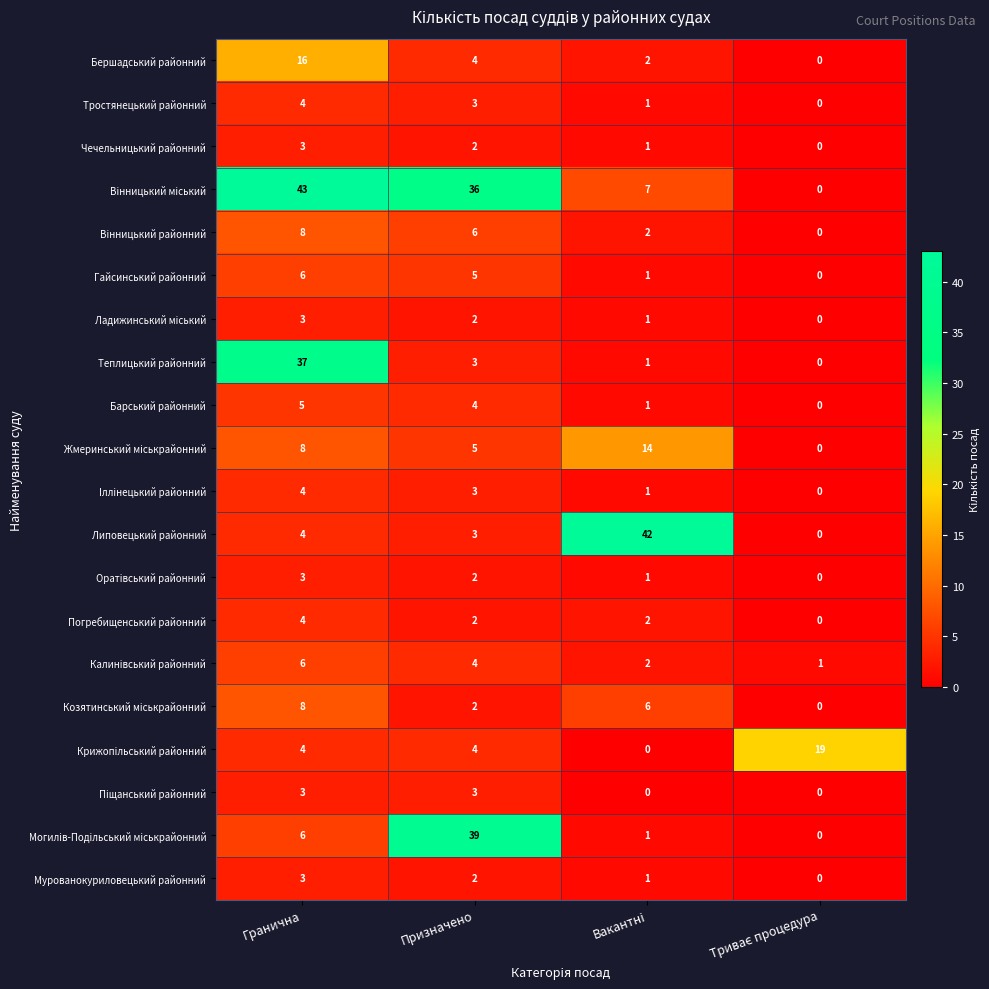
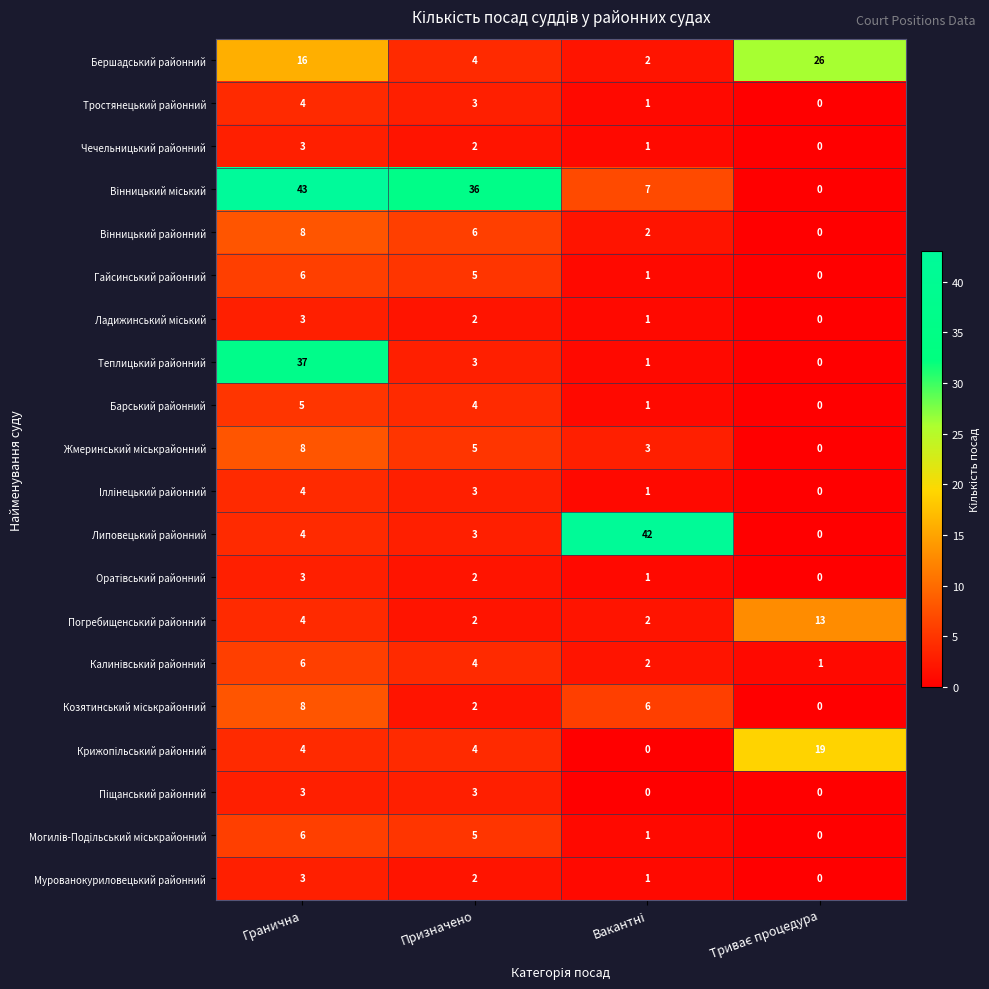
  {
    "Бершадський районний": {
      "Гранична": 16,
      "Призначено": 4,
      "Вакантні": 2,
-     "Триває процедура": 0
+     "Триває процедура": 26
    },
    "Тростянецький районний": {
      "Гранична": 4,
      "Призначено": 3,
      "Вакантні": 1,
      "Триває процедура": 0
    },
    "Чечельницький районний": {
      "Гранична": 3,
      "Призначено": 2,
      "Вакантні": 1,
      "Триває процедура": 0
    },
    "Вінницький міський": {
      "Гранична": 43,
      "Призначено": 36,
      "Вакантні": 7,
      "Триває процедура": 0
    },
    "Вінницький районний": {
      "Гранична": 8,
      "Призначено": 6,
      "Вакантні": 2,
      "Триває процедура": 0
    },
    "Гайсинський районний": {
      "Гранична": 6,
      "Призначено": 5,
      "Вакантні": 1,
      "Триває процедура": 0
    },
    "Ладижинський міський": {
      "Гранична": 3,
      "Призначено": 2,
      "Вакантні": 1,
      "Триває процедура": 0
    },
    "Теплицький районний": {
      "Гранична": 37,
      "Призначено": 3,
      "Вакантні": 1,
      "Триває процедура": 0
    },
    "Барський районний": {
      "Гранична": 5,
      "Призначено": 4,
      "Вакантні": 1,
      "Триває процедура": 0
    },
    "Жмеринський міськрайонний": {
      "Гранична": 8,
      "Призначено": 5,
-     "Вакантні": 14,
+     "Вакантні": 3,
      "Триває процедура": 0
    },
    "Іллінецький районний": {
      "Гранична": 4,
      "Призначено": 3,
      "Вакантні": 1,
      "Триває процедура": 0
    },
    "Липовецький районний": {
      "Гранична": 4,
      "Призначено": 3,
      "Вакантні": 42,
      "Триває процедура": 0
    },
    "Оратівський районний": {
      "Гранична": 3,
      "Призначено": 2,
      "Вакантні": 1,
      "Триває процедура": 0
    },
    "Погребищенський районний": {
      "Гранична": 4,
      "Призначено": 2,
      "Вакантні": 2,
-     "Триває процедура": 0
+     "Триває процедура": 13
    },
    "Калинівський районний": {
      "Гранична": 6,
      "Призначено": 4,
      "Вакантні": 2,
      "Триває процедура": 1
    },
    "Козятинський міськрайонний": {
      "Гранична": 8,
      "Призначено": 2,
      "Вакантні": 6,
      "Триває процедура": 0
    },
    "Крижопільський районний": {
      "Гранична": 4,
      "Призначено": 4,
      "Вакантні": 0,
      "Триває процедура": 19
    },
    "Піщанський районний": {
      "Гранична": 3,
      "Призначено": 3,
      "Вакантні": 0,
      "Триває процедура": 0
    },
    "Могилів-Подільський міськрайонний": {
      "Гранична": 6,
-     "Призначено": 39,
+     "Призначено": 5,
      "Вакантні": 1,
      "Триває процедура": 0
    },
    "Мурованокуриловецький районний": {
      "Гранична": 3,
      "Призначено": 2,
      "Вакантні": 1,
      "Триває процедура": 0
    }
  }
